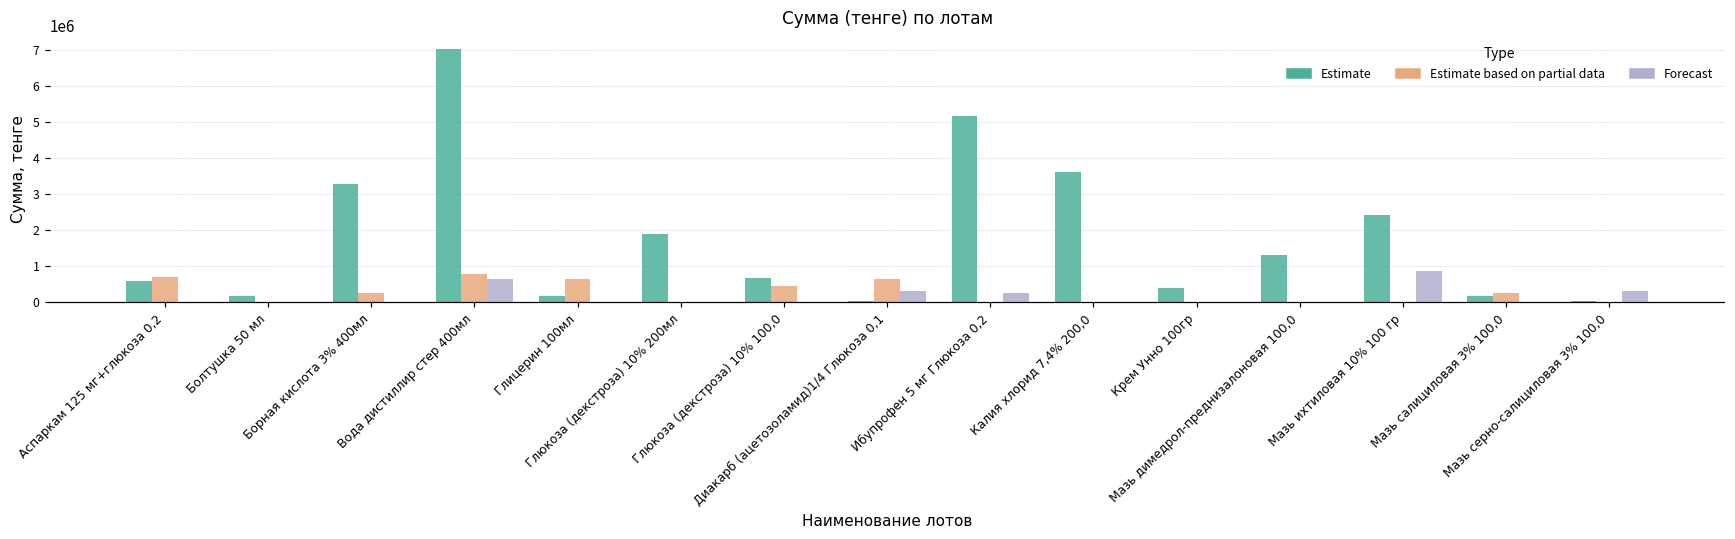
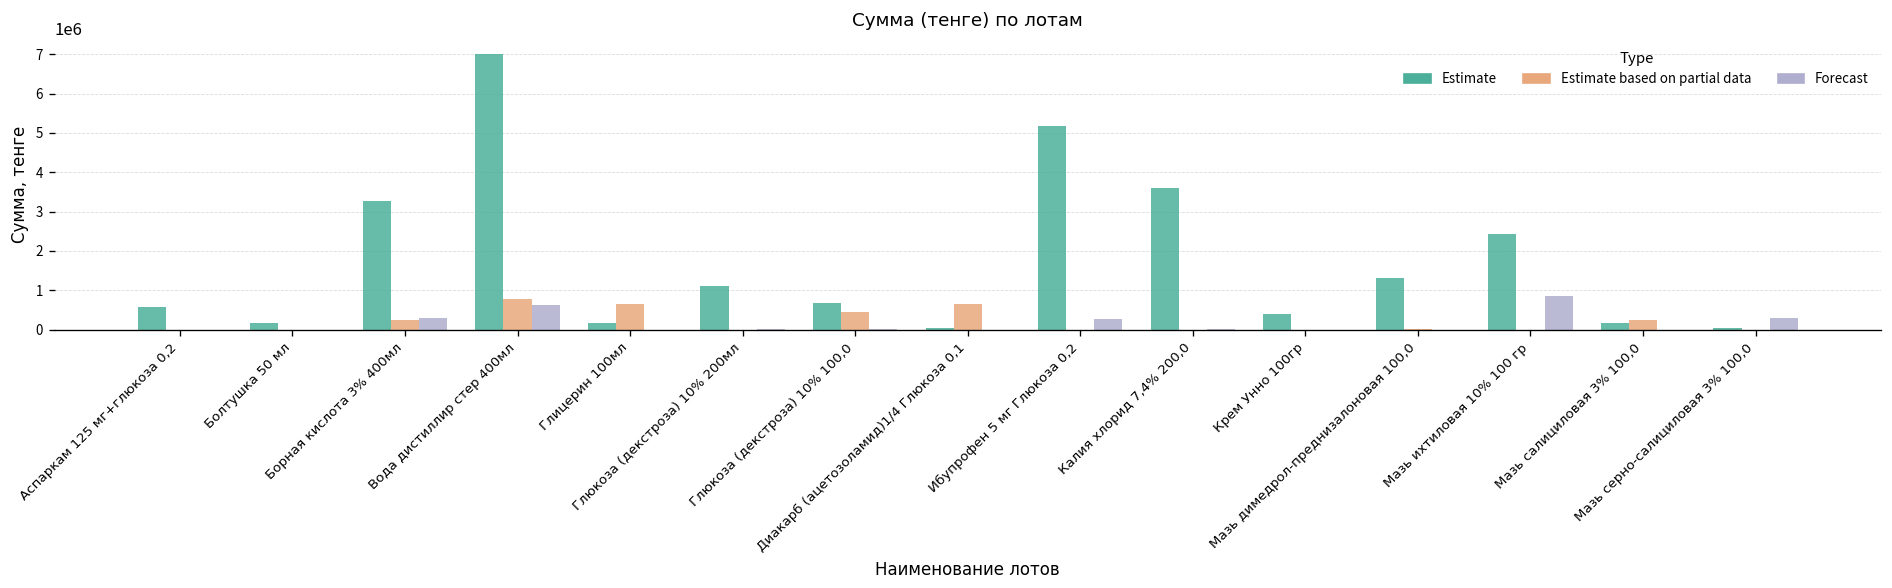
  {
    "Estimate": {
      "Аспаркам 125 мг+глюкоза 0,2": 600000,
      "Болтушка 50 мл": 200000,
      "Борная кислота 3% 400мл": 3300000,
      "Вода дистиллир стер 400мл": 7000000,
      "Глицерин 100мл": 200000,
-     "Глюкоза (декстроза) 10% 200мл": 1900000,
+     "Глюкоза (декстроза) 10% 200мл": 1100000,
      "Глюкоза (декстроза) 10% 100,0": 700000,
      "Ибупрофен 5 мг Глюкоза 0,2": 5200000,
      "Калия хлорид 7,4% 200,0": 3600000,
      "Крем Унно 100гр": 400000,
      "Мазь димедрол-преднизалоновая 100,0": 1300000,
      "Мазь ихтиловая 10% 100 гр": 2400000,
      "Мазь салициловая 3% 100,0": 200000
    },
    "Estimate based on partial data": {
-     "Аспаркам 125 мг+глюкоза 0,2": 700000,
+     "Аспаркам 125 мг+глюкоза 0,2": 0,
      "Борная кислота 3% 400мл": 300000,
      "Вода дистиллир стер 400мл": 800000,
      "Глицерин 100мл": 600000,
      "Глюкоза (декстроза) 10% 100,0": 500000,
      "Диакарб (ацетозоламид)1/4 Глюкоза 0,1": 700000,
      "Мазь салициловая 3% 100,0": 300000
    },
    "Forecast": {
-     "Борная кислота 3% 400мл": 0,
+     "Борная кислота 3% 400мл": 300000,
      "Вода дистиллир стер 400мл": 600000,
-     "Диакарб (ацетозоламид)1/4 Глюкоза 0,1": 300000,
+     "Диакарб (ацетозоламид)1/4 Глюкоза 0,1": 0,
      "Ибупрофен 5 мг Глюкоза 0,2": 300000,
      "Мазь ихтиловая 10% 100 гр": 900000,
      "Мазь серно-салициловая 3% 100,0": 300000
    }
  }
